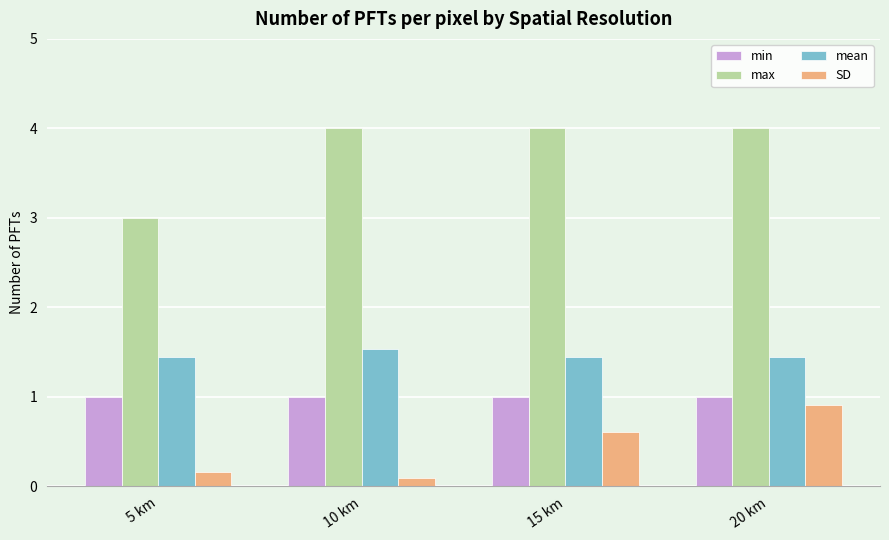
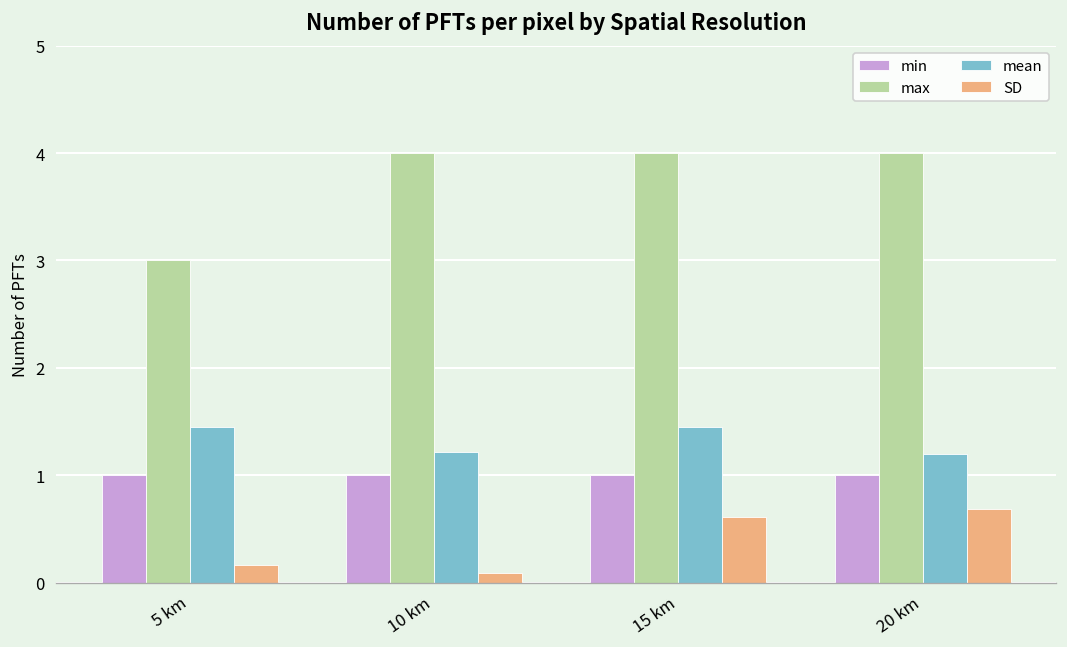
  {
    "min": {
      "5 km": 1.0,
      "10 km": 1.0,
      "15 km": 1.0,
      "20 km": 1.0
    },
    "max": {
      "5 km": 3.0,
      "10 km": 4.0,
      "15 km": 4.0,
      "20 km": 4.0
    },
    "mean": {
      "5 km": 1.5,
-     "10 km": 1.5,
+     "10 km": 1.2,
      "15 km": 1.5,
-     "20 km": 1.5
+     "20 km": 1.2
    },
    "SD": {
      "5 km": 0.2,
      "10 km": 0.1,
      "15 km": 0.6,
-     "20 km": 0.9
+     "20 km": 0.7
    }
  }
